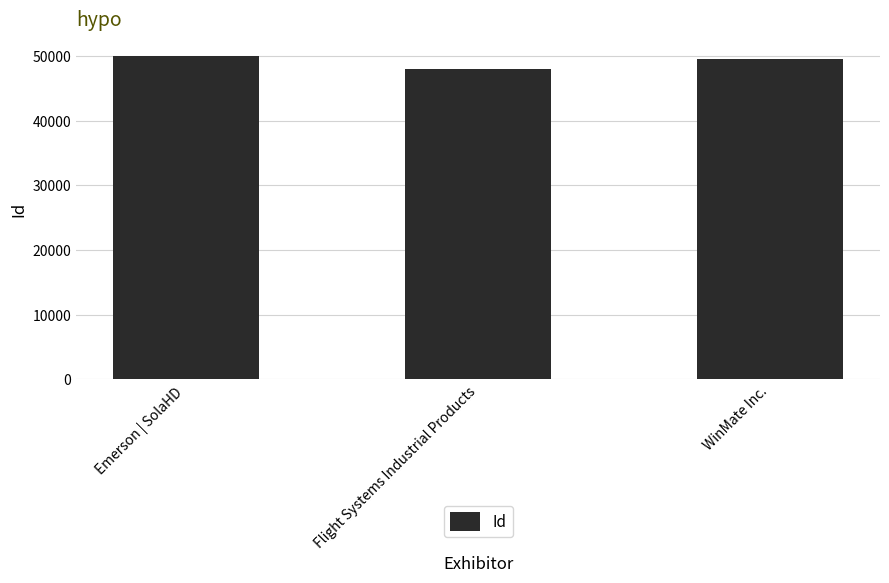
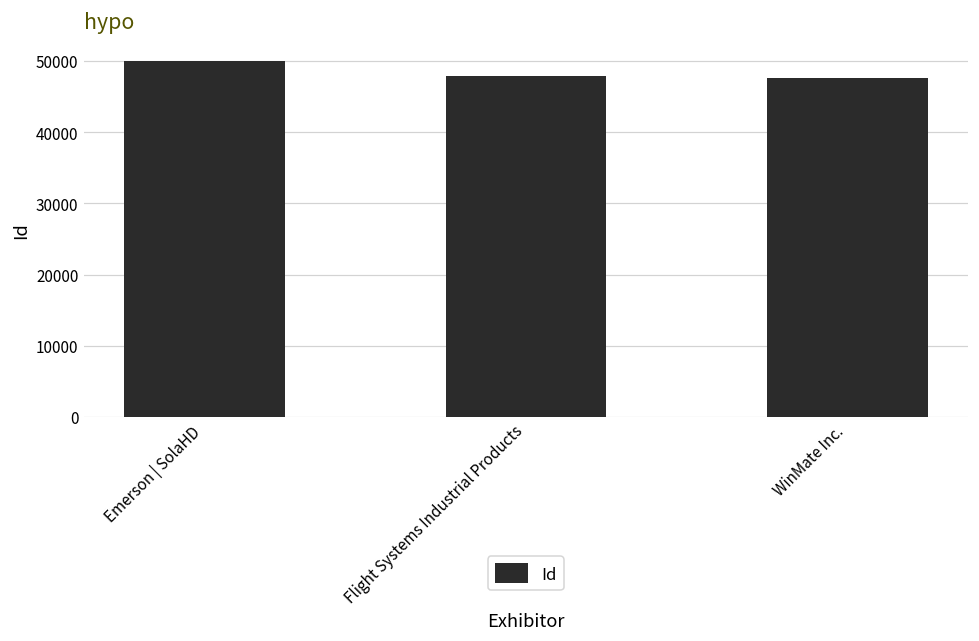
  {
    "Emerson | SolaHD": 50000,
    "Flight Systems Industrial Products": 48000,
-   "WinMate Inc.": 50000
+   "WinMate Inc.": 48000
  }
